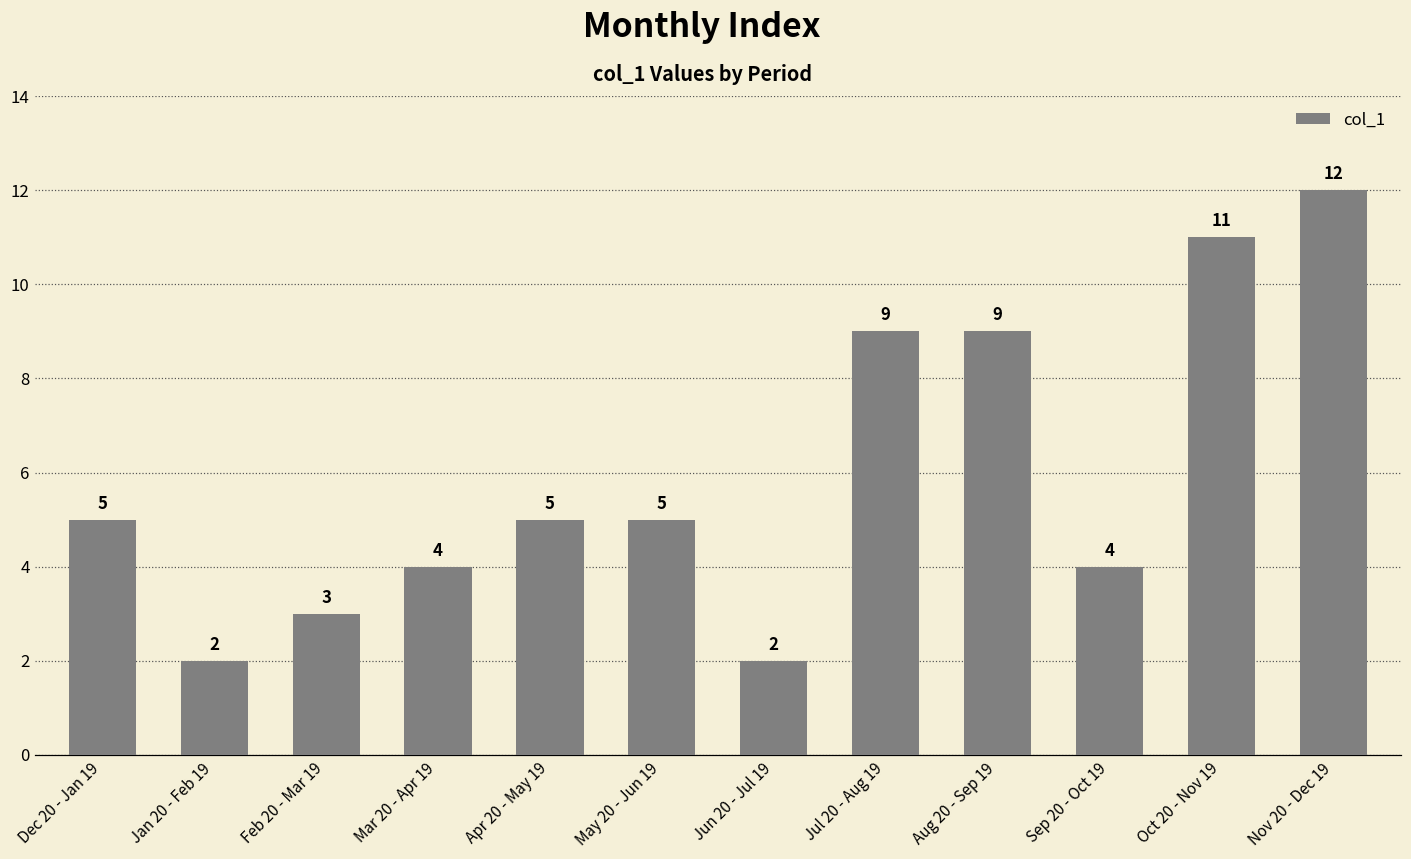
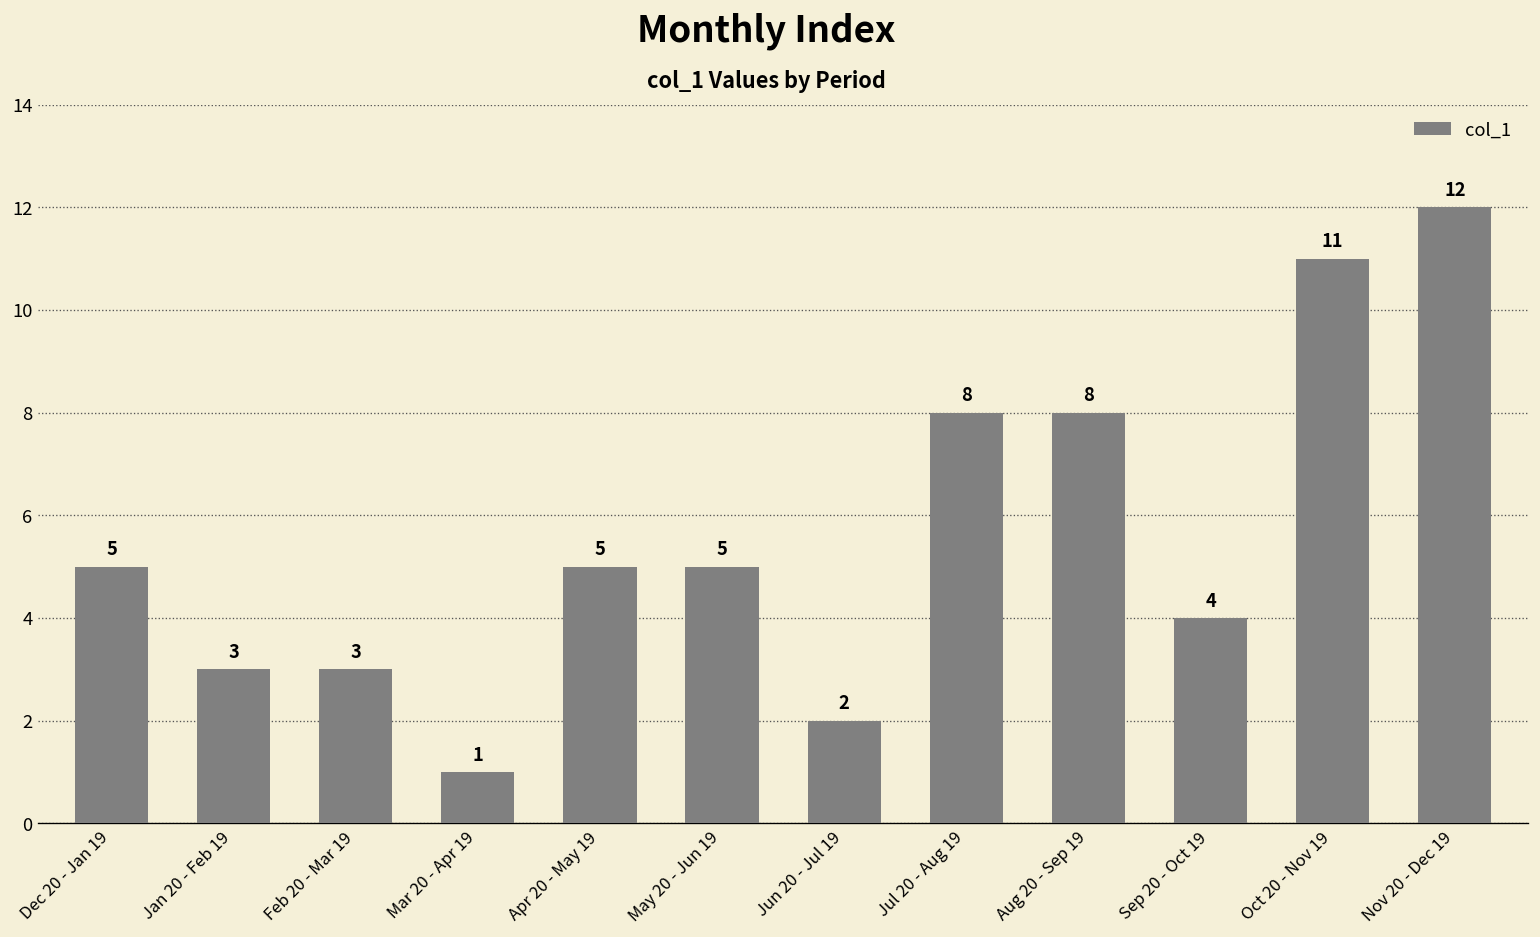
  {
    "Dec 20 - Jan 19": 5,
-   "Jan 20 - Feb 19": 2,
+   "Jan 20 - Feb 19": 3,
    "Feb 20 - Mar 19": 3,
-   "Mar 20 - Apr 19": 4,
+   "Mar 20 - Apr 19": 1,
    "Apr 20 - May 19": 5,
    "May 20 - Jun 19": 5,
    "Jun 20 - Jul 19": 2,
-   "Jul 20 - Aug 19": 9,
-   "Aug 20 - Sep 19": 9,
+   "Jul 20 - Aug 19": 8,
+   "Aug 20 - Sep 19": 8,
    "Sep 20 - Oct 19": 4,
    "Oct 20 - Nov 19": 11,
    "Nov 20 - Dec 19": 12
  }
